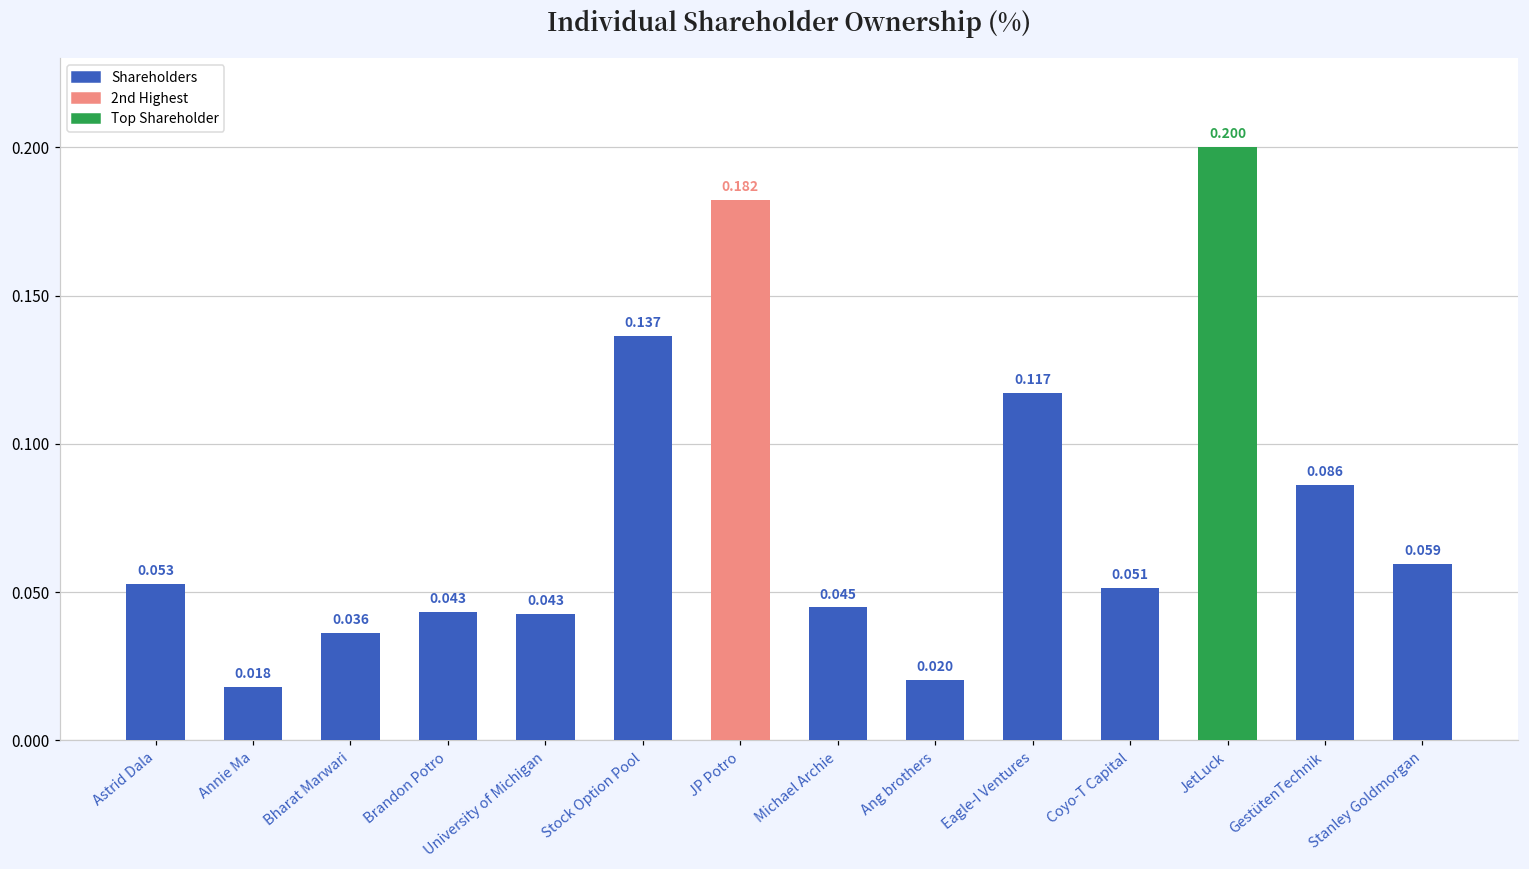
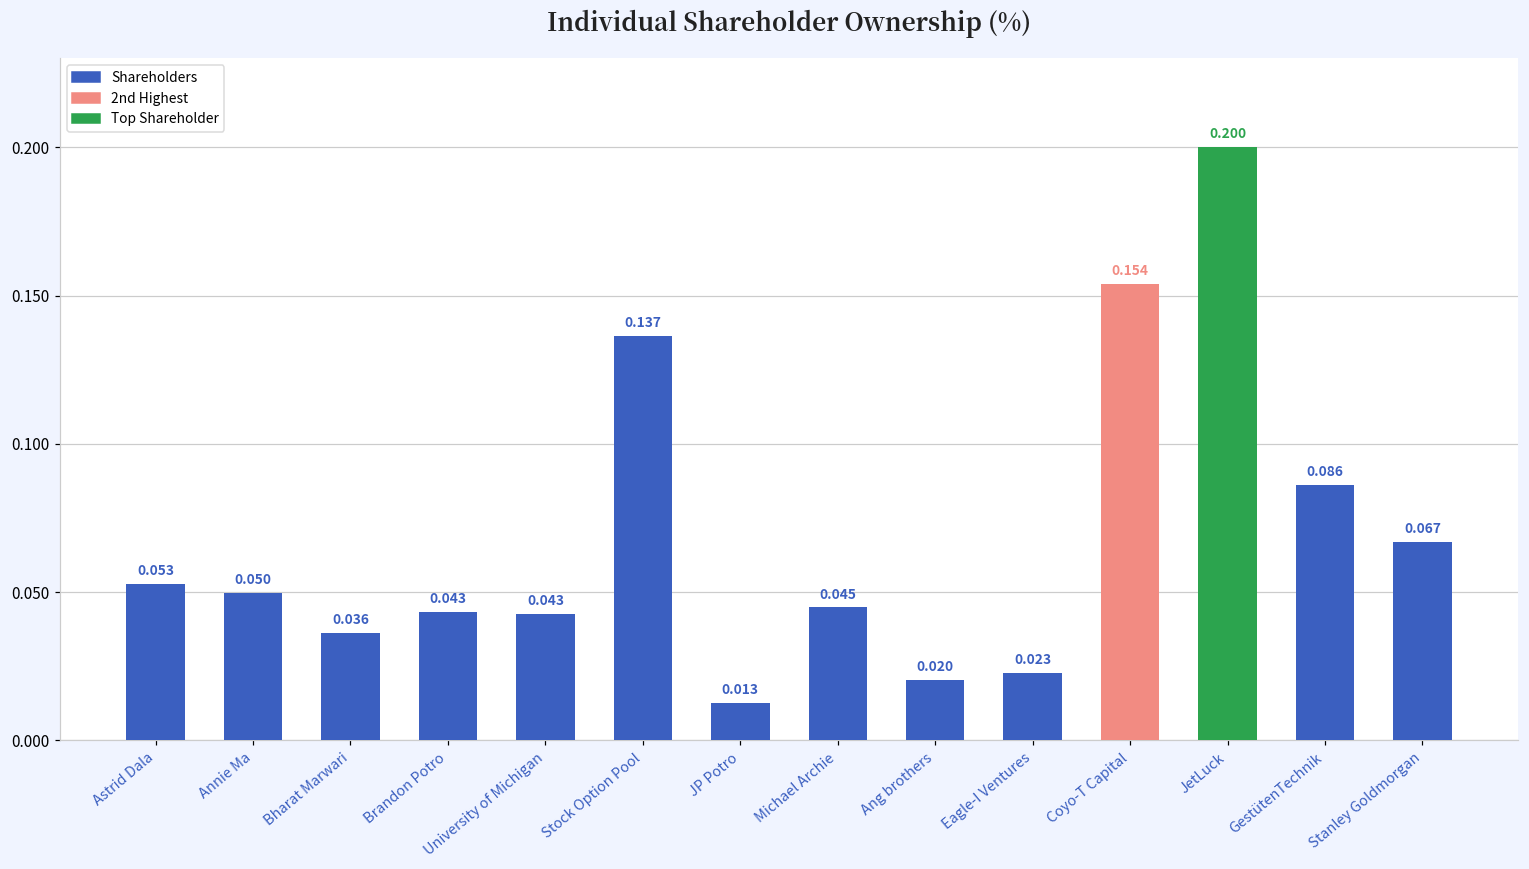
  {
    "Astrid Dala": 0.053,
-   "Annie Ma": 0.018,
+   "Annie Ma": 0.050,
    "Bharat Marwari": 0.036,
    "Brandon Potro": 0.043,
    "University of Michigan": 0.043,
    "Stock Option Pool": 0.137,
-   "JP Potro": 0.182,
+   "JP Potro": 0.013,
    "Michael Archie": 0.045,
    "Ang brothers": 0.020,
-   "Eagle-I Ventures": 0.117,
-   "Coyo-T Capital": 0.051,
+   "Eagle-I Ventures": 0.023,
+   "Coyo-T Capital": 0.154,
    "JetLuck": 0.200,
    "GestütenTechnik": 0.086,
-   "Stanley Goldmorgan": 0.059
+   "Stanley Goldmorgan": 0.067
  }
